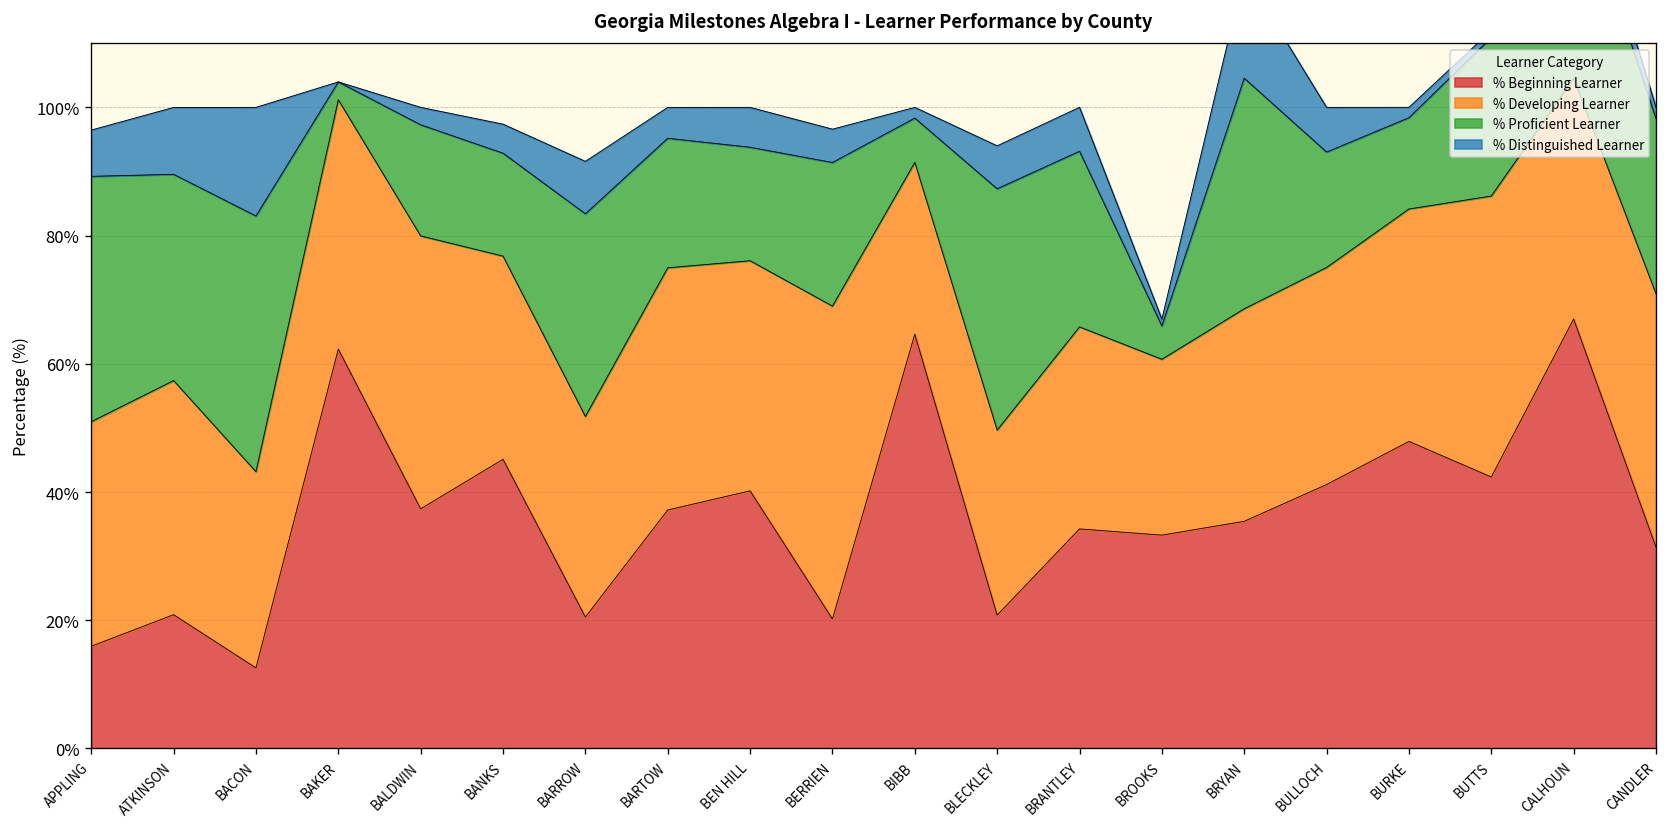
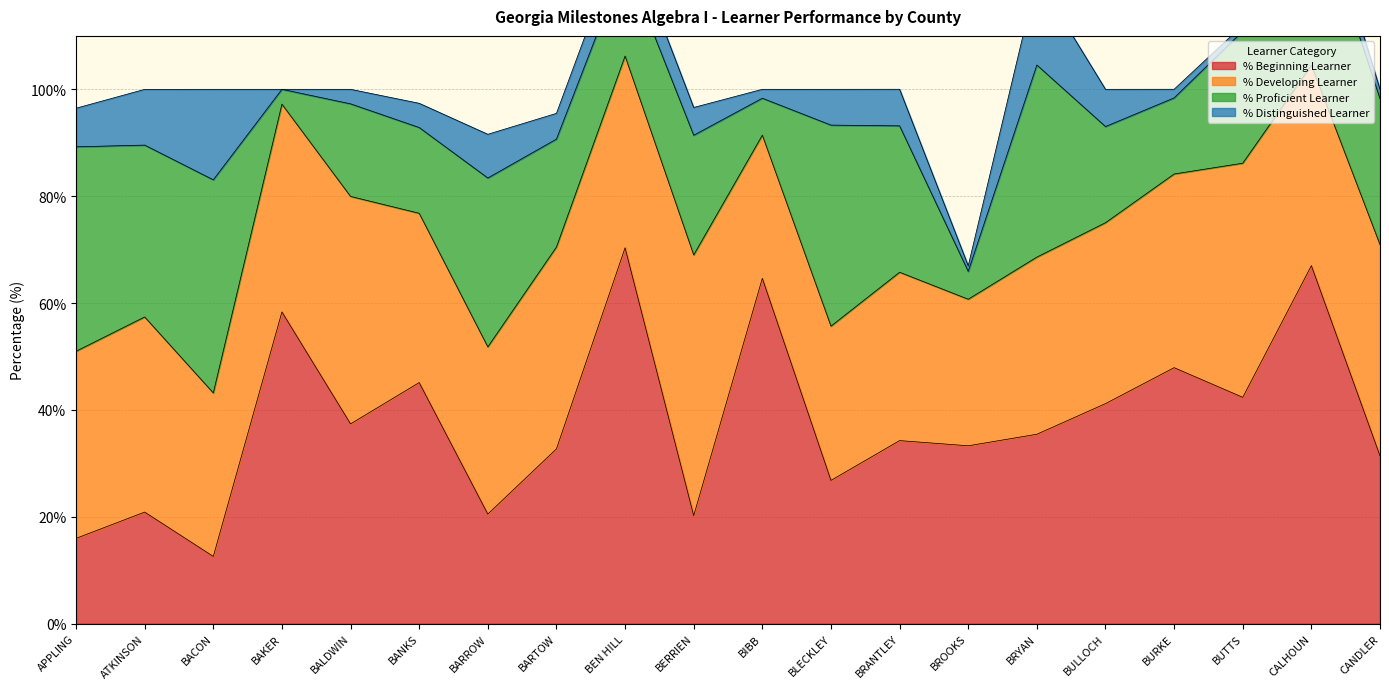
  {
    "% Beginning Learner": {
      "APPLING": "16%",
      "ATKINSON": "21%",
      "BACON": "13%",
-     "BAKER": "62%",
+     "BAKER": "58%",
      "BALDWIN": "37%",
      "BANKS": "45%",
      "BARROW": "21%",
-     "BARTOW": "37%",
-     "BEN HILL": "40%",
+     "BARTOW": "33%",
+     "BEN HILL": "70%",
      "BERRIEN": "20%",
      "BIBB": "65%",
-     "BLECKLEY": "21%",
+     "BLECKLEY": "27%",
      "BRANTLEY": "34%",
      "BROOKS": "33%",
      "BRYAN": "35%",
      "BULLOCH": "41%",
      "BURKE": "48%",
      "BUTTS": "42%",
      "CALHOUN": "67%",
      "CANDLER": "31%"
    },
    "% Developing Learner": {
      "APPLING": "35%",
      "ATKINSON": "37%",
      "BACON": "31%",
      "BAKER": "39%",
      "BALDWIN": "43%",
      "BANKS": "32%",
      "BARROW": "31%",
      "BARTOW": "38%",
      "BEN HILL": "36%",
      "BERRIEN": "49%",
      "BIBB": "27%",
      "BLECKLEY": "29%",
      "BRANTLEY": "32%",
      "BROOKS": "27%",
      "BRYAN": "33%",
      "BULLOCH": "34%",
      "BURKE": "36%",
      "BUTTS": "44%",
      "CANDLER": "40%"
    },
    "% Proficient Learner": {
      "APPLING": "38%",
      "ATKINSON": "32%",
      "BACON": "40%",
      "BALDWIN": "17%",
      "BANKS": "16%",
      "BARROW": "32%",
      "BARTOW": "20%",
      "BERRIEN": "22%",
      "BIBB": "7%",
      "BLECKLEY": "38%",
      "BRANTLEY": "27%",
      "BROOKS": "5%",
      "BRYAN": "36%",
      "BULLOCH": "18%",
      "BURKE": "14%",
      "CANDLER": "27%"
    },
    "% Distinguished Learner": {
      "APPLING": "7%",
      "ATKINSON": "10%",
      "BACON": "17%",
      "BALDWIN": "3%",
      "BANKS": "5%",
      "BARROW": "8%",
      "BARTOW": "5%",
      "BERRIEN": "5%",
      "BIBB": "2%",
      "BLECKLEY": "7%",
      "BRANTLEY": "7%",
      "BROOKS": "1%",
      "BULLOCH": "7%",
      "BURKE": "2%",
      "CANDLER": "2%"
    }
  }
